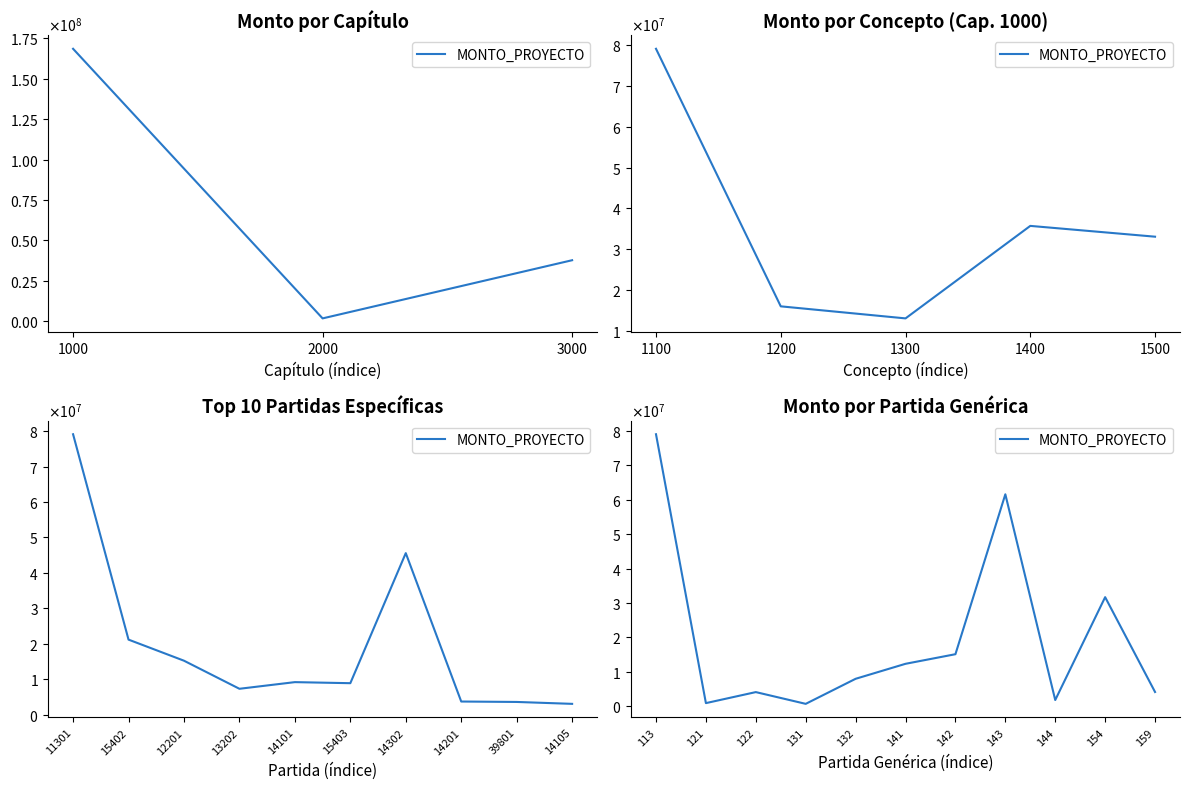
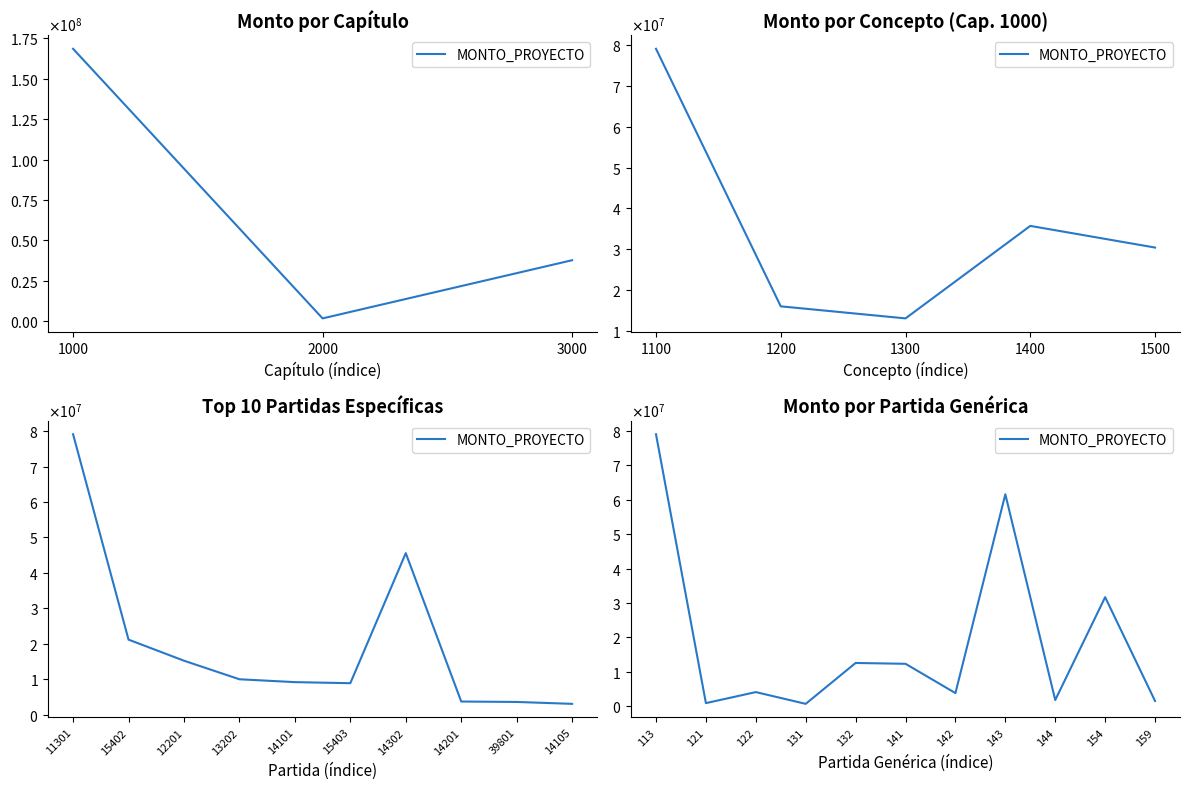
  {
    "Monto por Capítulo": {
      "1000": 168000000,
      "2000": 2000000,
      "3000": 38000000
    },
    "Monto por Concepto (Cap. 1000)": {
      "1100": 79000000,
      "1200": 16000000,
      "1300": 13000000,
      "1400": 36000000,
-     "1500": 33000000
+     "1500": 30000000
    },
    "Top 10 Partidas Específicas": {
      "11301": 79000000,
      "15402": 21000000,
      "12201": 15000000,
-     "13202": 7000000,
+     "13202": 10000000,
      "14101": 9000000,
      "15403": 9000000,
      "14302": 46000000,
      "14201": 4000000,
      "39801": 4000000,
      "14105": 3000000
    },
    "Monto por Partida Genérica": {
      "113": 79000000,
      "121": 1000000,
      "122": 4000000,
      "131": 1000000,
-     "132": 8000000,
+     "132": 12000000,
      "141": 12000000,
-     "142": 15000000,
+     "142": 4000000,
      "143": 62000000,
      "144": 2000000,
      "154": 32000000,
-     "159": 4000000
+     "159": 1000000
    }
  }
